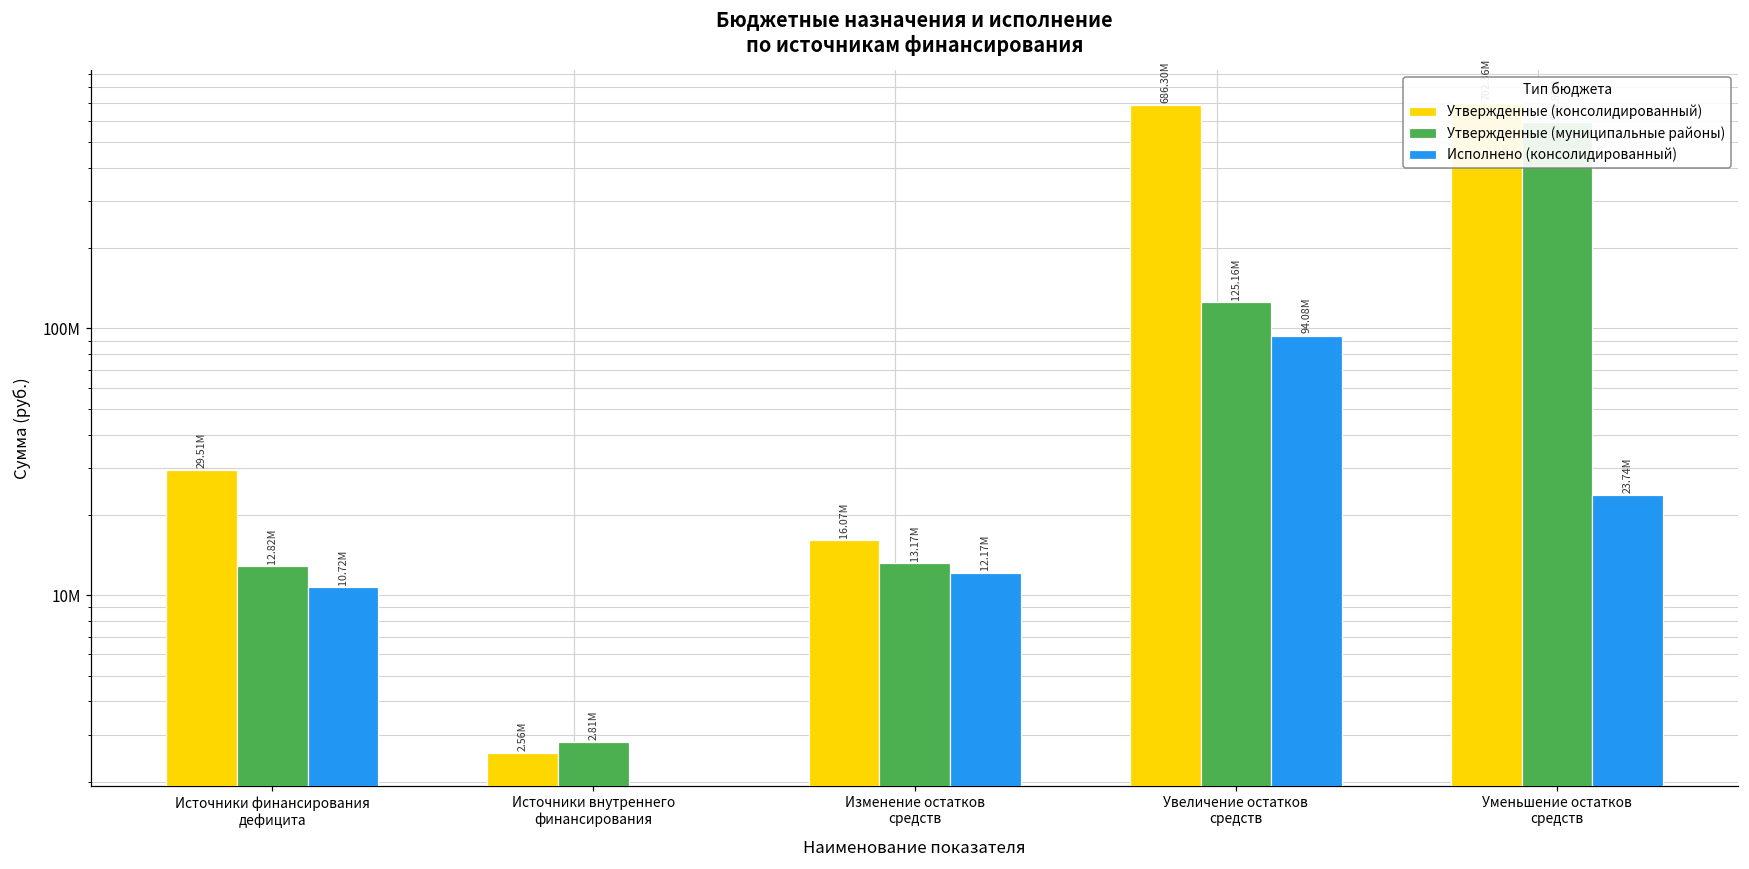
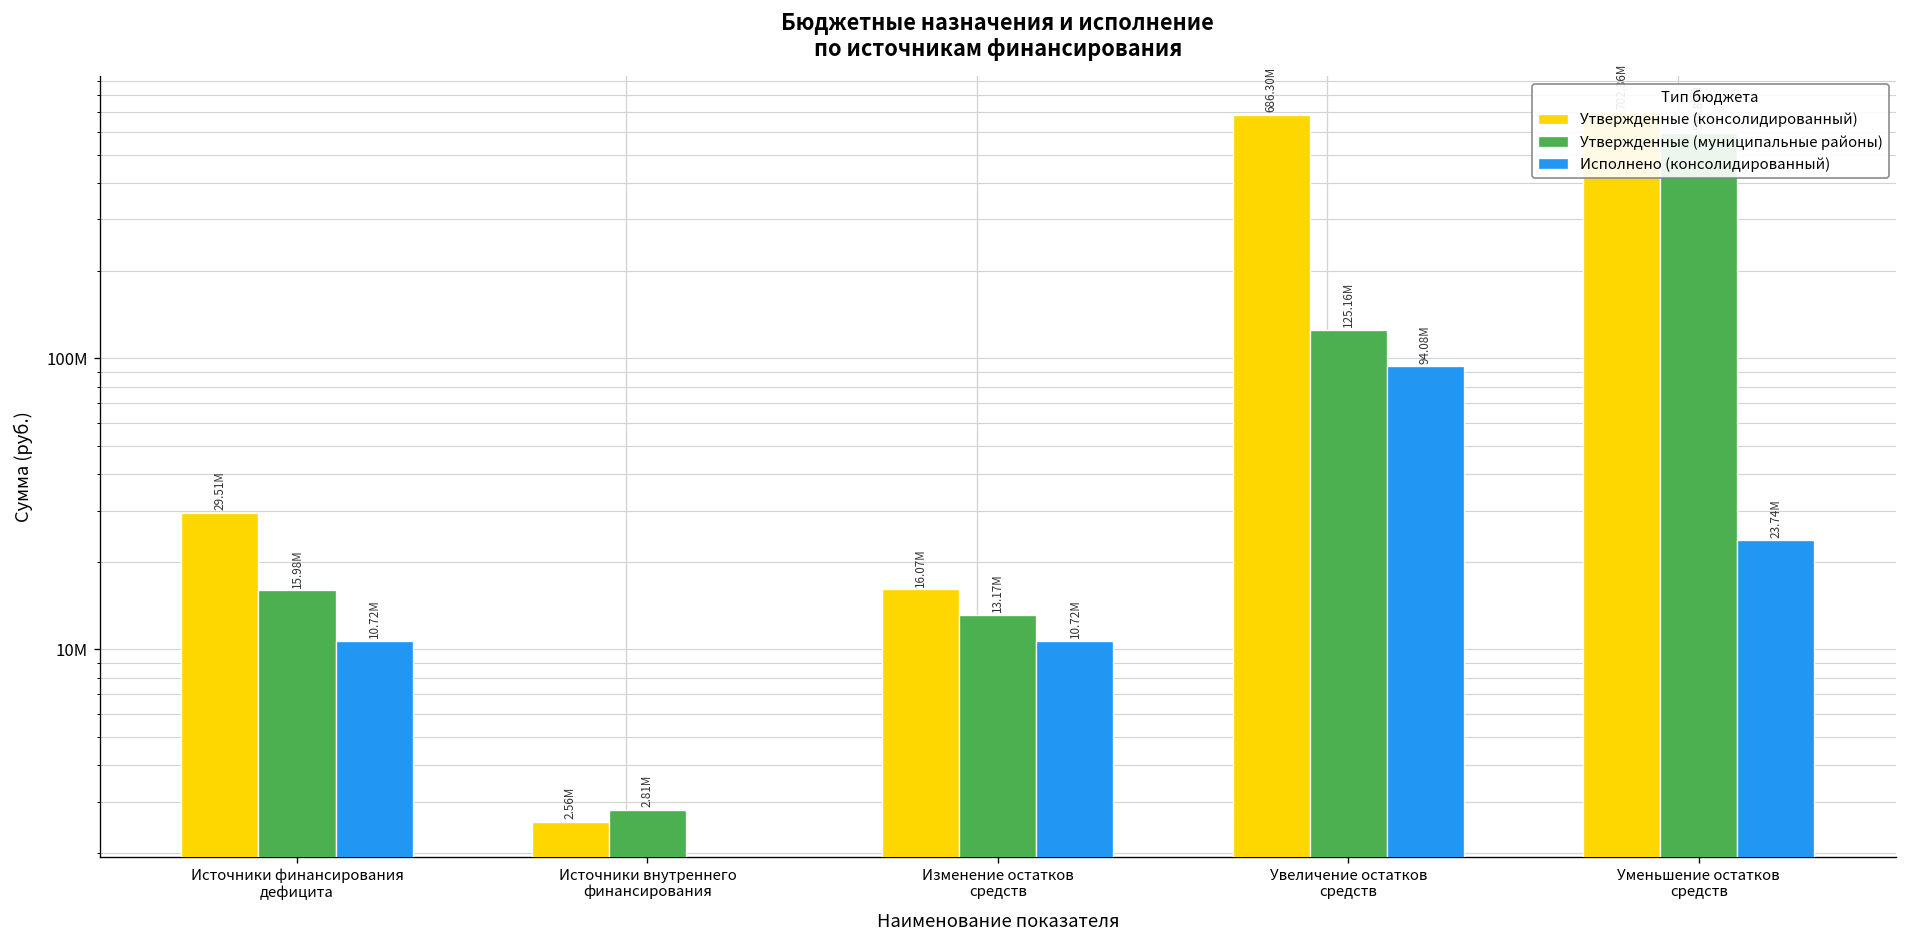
  {
    "Утвержденные (консолидированный)": {
      "Источники финансирования дефицита": "29.51M",
      "Источники внутреннего финансирования": "2.56M",
      "Изменение остатков средств": "16.07M",
      "Увеличение остатков средств": "686.30M"
    },
    "Утвержденные (муниципальные районы)": {
-     "Источники финансирования дефицита": "12.82M",
+     "Источники финансирования дефицита": "15.98M",
      "Источники внутреннего финансирования": "2.81M",
      "Изменение остатков средств": "13.17M",
      "Увеличение остатков средств": "125.16M"
    },
    "Исполнено (консолидированный)": {
      "Источники финансирования дефицита": "10.72M",
-     "Изменение остатков средств": "12.17M",
+     "Изменение остатков средств": "10.72M",
      "Увеличение остатков средств": "94.08M",
      "Уменьшение остатков средств": "23.74M"
    }
  }
